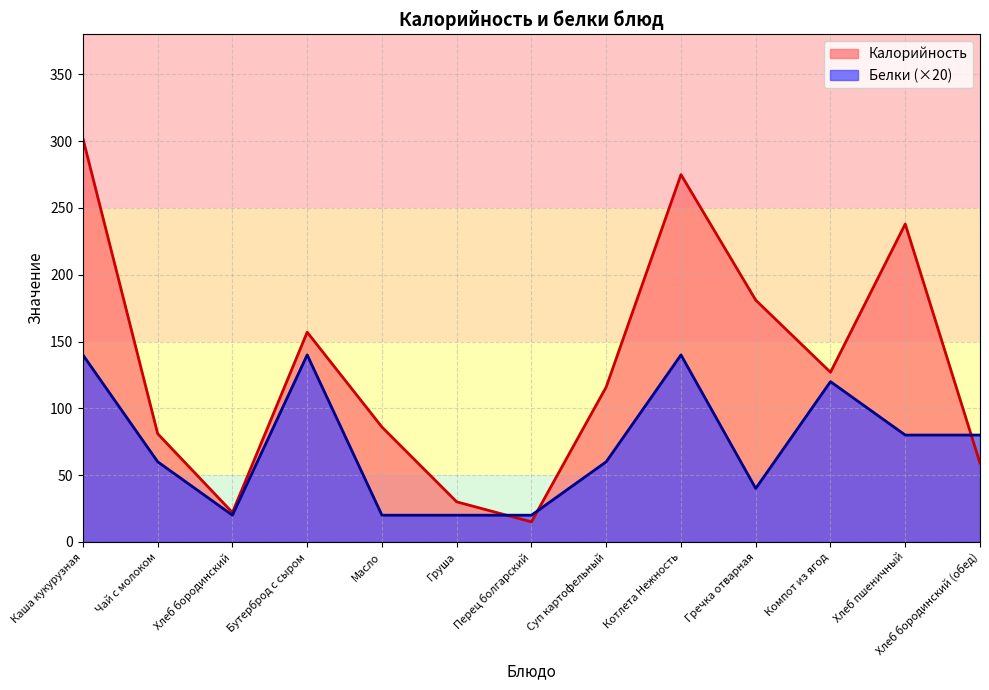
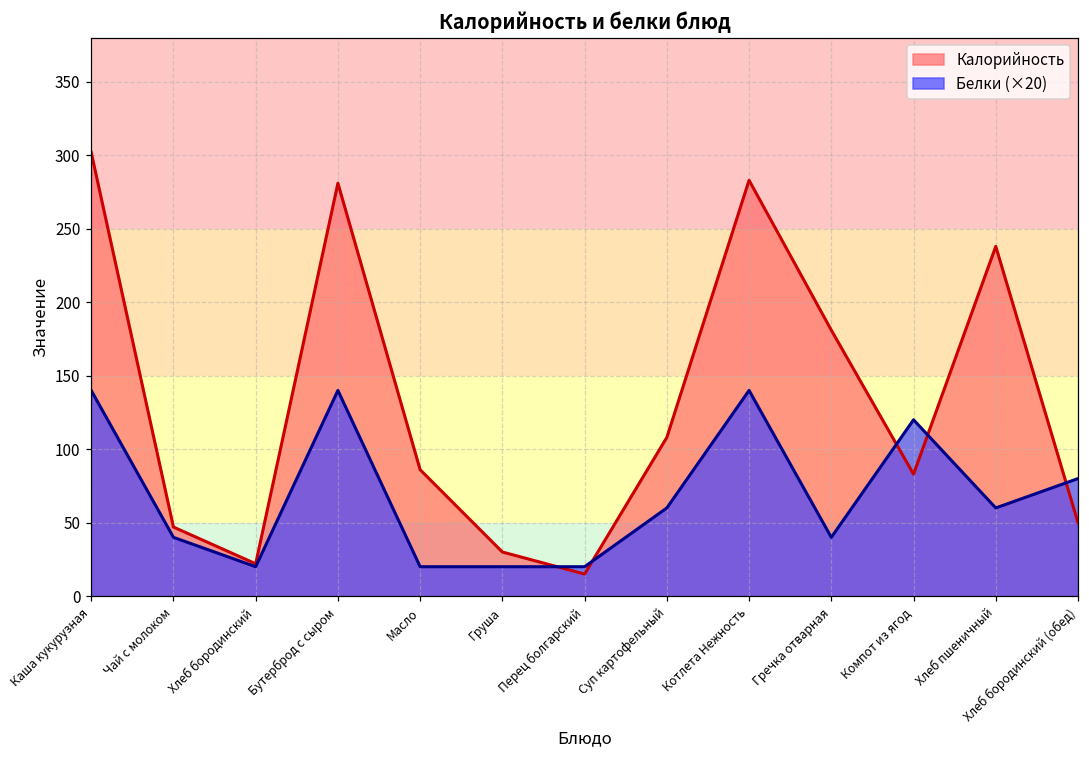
  {
    "Калорийность": {
      "Каша кукурузная": 302,
-     "Чай с молоком": 81,
+     "Чай с молоком": 47,
      "Хлеб бородинский": 22,
-     "Бутерброд с сыром": 157,
+     "Бутерброд с сыром": 281,
      "Масло": 86,
      "Груша": 30,
      "Перец болгарский": 15,
-     "Суп картофельный": 116,
-     "Котлета Нежность": 275,
+     "Суп картофельный": 108,
+     "Котлета Нежность": 283,
      "Гречка отварная": 181,
-     "Компот из ягод": 127,
+     "Компот из ягод": 83,
      "Хлеб пшеничный": 238,
-     "Хлеб бородинский (обед)": 59
+     "Хлеб бородинский (обед)": 50
    },
    "Белки (×20)": {
      "Каша кукурузная": 140,
-     "Чай с молоком": 60,
+     "Чай с молоком": 40,
      "Хлеб бородинский": 20,
      "Бутерброд с сыром": 140,
      "Масло": 20,
      "Груша": 20,
      "Перец болгарский": 20,
      "Суп картофельный": 60,
      "Котлета Нежность": 140,
      "Гречка отварная": 40,
      "Компот из ягод": 120,
-     "Хлеб пшеничный": 80,
+     "Хлеб пшеничный": 60,
      "Хлеб бородинский (обед)": 80
    }
  }
